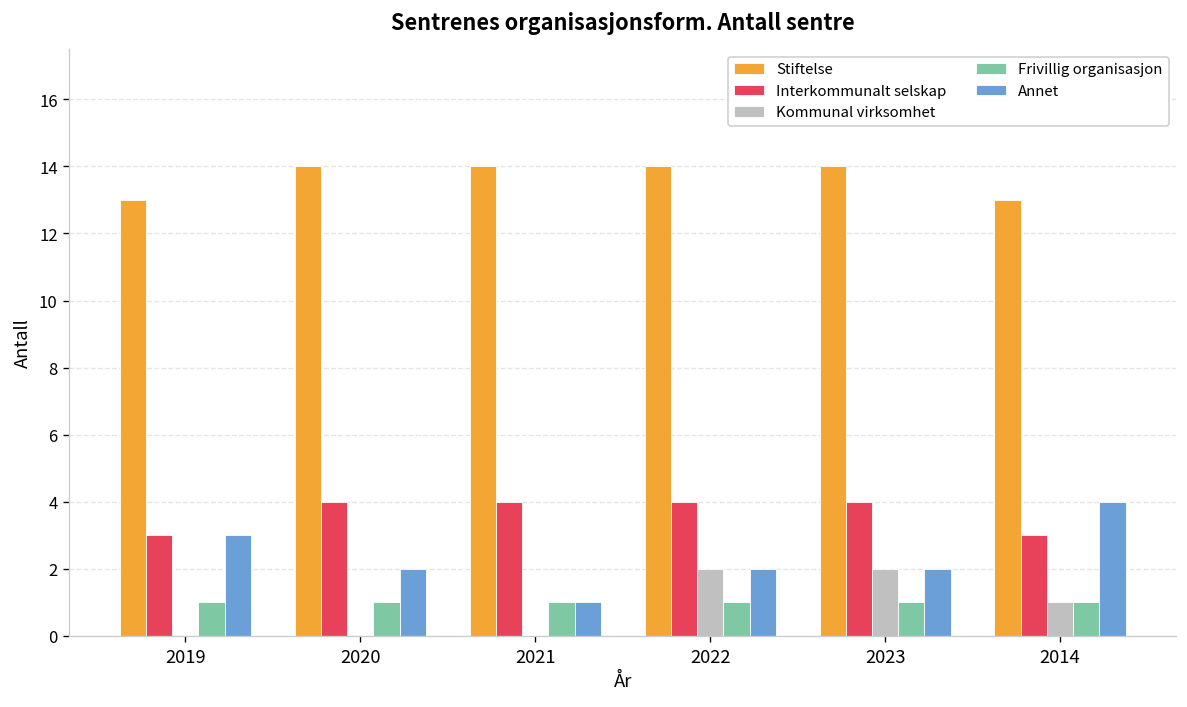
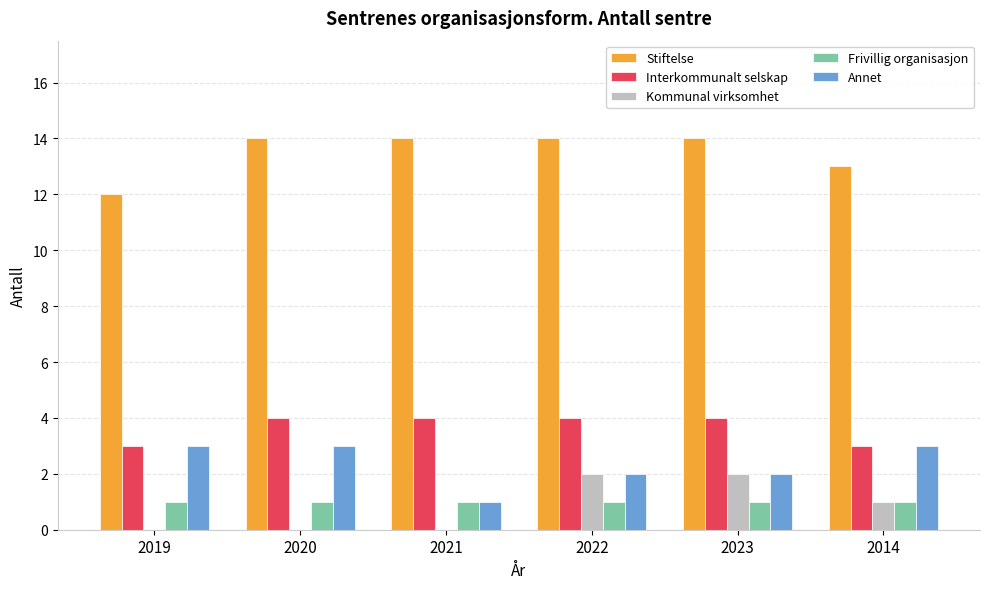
  {
    "Stiftelse": {
-     "2019": 13,
+     "2019": 12,
      "2020": 14,
      "2021": 14,
      "2022": 14,
      "2023": 14,
      "2014": 13
    },
    "Interkommunalt selskap": {
      "2019": 3,
      "2020": 4,
      "2021": 4,
      "2022": 4,
      "2023": 4,
      "2014": 3
    },
    "Kommunal virksomhet": {
      "2019": 0,
      "2020": 0,
      "2021": 0,
      "2022": 2,
      "2023": 2,
      "2014": 1
    },
    "Frivillig organisasjon": {
      "2019": 1,
      "2020": 1,
      "2021": 1,
      "2022": 1,
      "2023": 1,
      "2014": 1
    },
    "Annet": {
      "2019": 3,
-     "2020": 2,
+     "2020": 3,
      "2021": 1,
      "2022": 2,
      "2023": 2,
-     "2014": 4
+     "2014": 3
    }
  }
